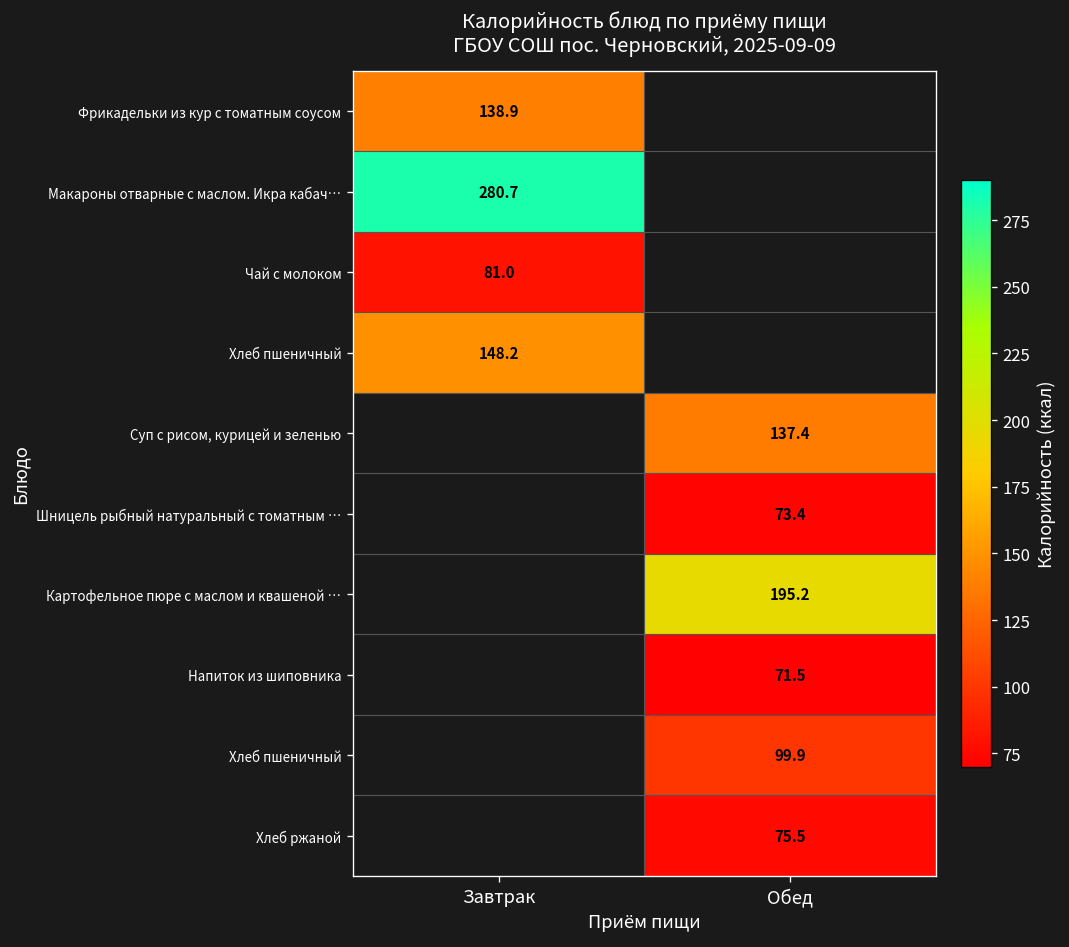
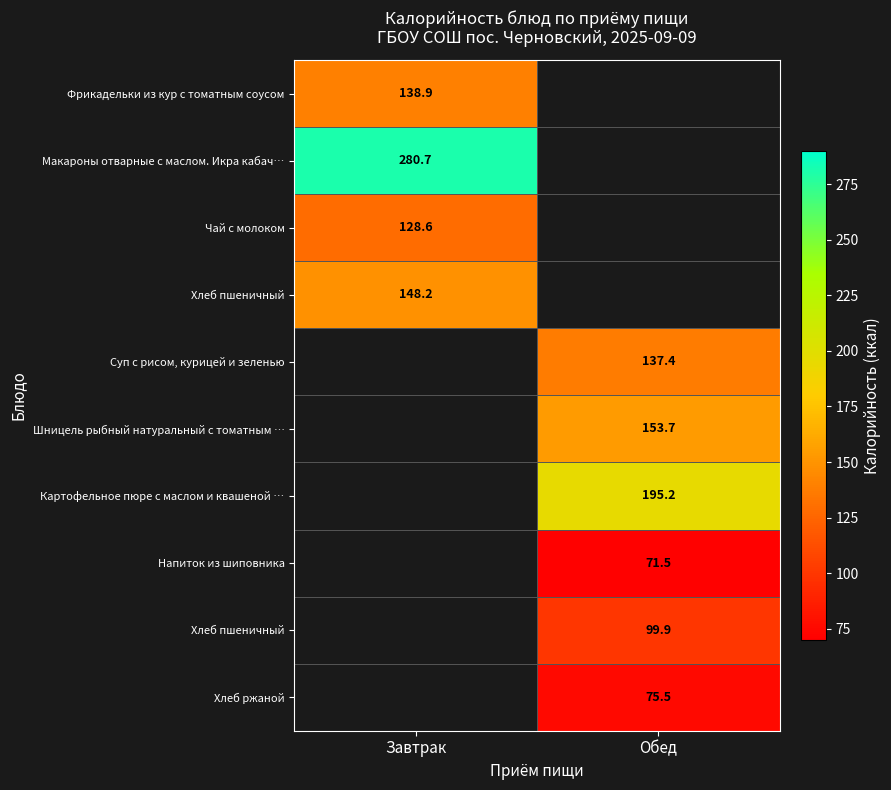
  {
    "Фрикадельки из кур с томатным соусом": {
      "Завтрак": 138.9
    },
    "Макароны отварные с маслом. Икра кабач…": {
      "Завтрак": 280.7
    },
    "Чай с молоком": {
-     "Завтрак": 81.0
+     "Завтрак": 128.6
    },
    "Хлеб пшеничный": {
      "Завтрак": 148.2,
      "Обед": 99.9
    },
    "Суп с рисом, курицей и зеленью": {
      "Обед": 137.4
    },
    "Шницель рыбный натуральный с томатным …": {
-     "Обед": 73.4
+     "Обед": 153.7
    },
    "Картофельное пюре с маслом и квашеной …": {
      "Обед": 195.2
    },
    "Напиток из шиповника": {
      "Обед": 71.5
    },
    "Хлеб ржаной": {
      "Обед": 75.5
    }
  }
